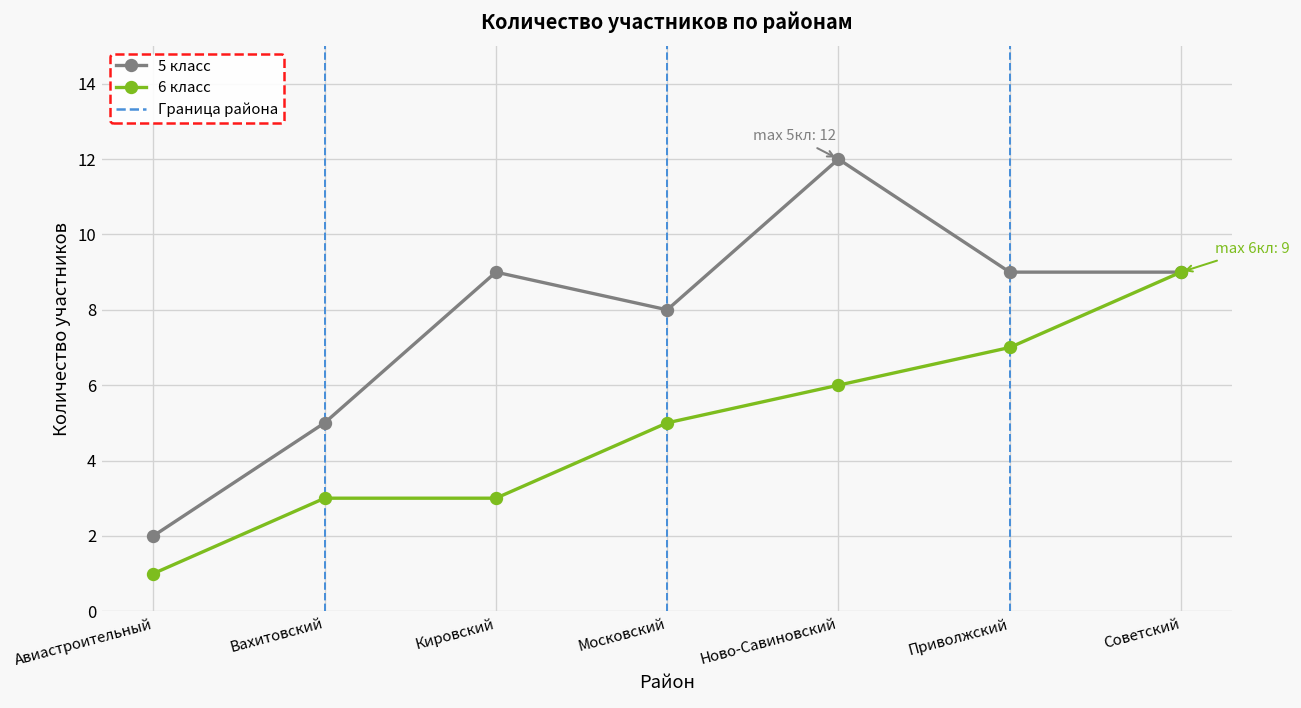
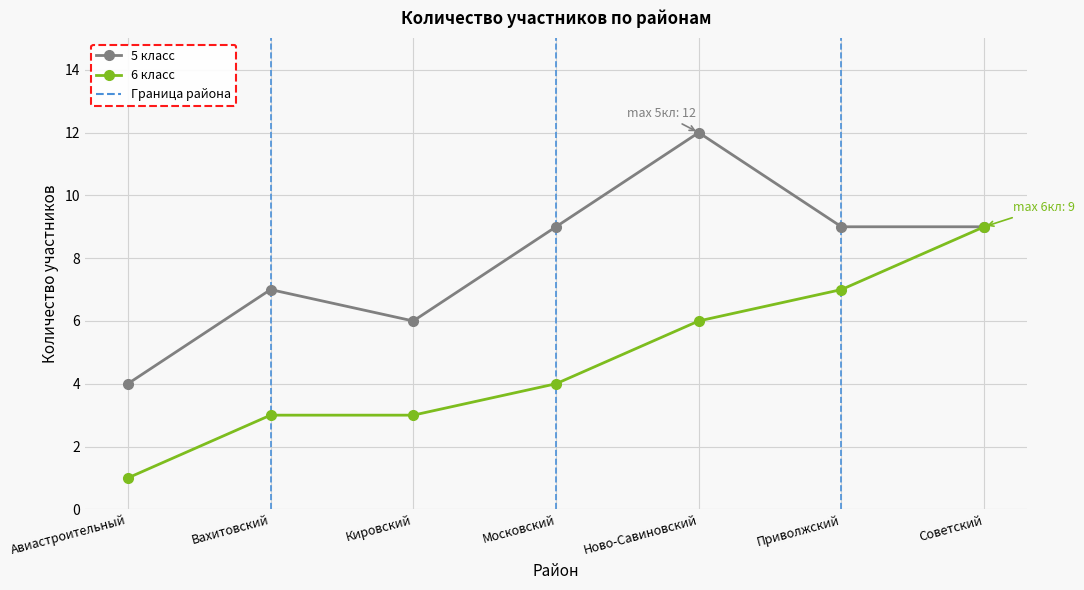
  {
    "5 класс": {
-     "Авиастроительный": 2,
-     "Вахитовский": 5,
-     "Кировский": 9,
-     "Московский": 8,
+     "Авиастроительный": 4,
+     "Вахитовский": 7,
+     "Кировский": 6,
+     "Московский": 9,
      "Приволжский": 9
    },
    "6 класс": {
      "Авиастроительный": 1,
      "Вахитовский": 3,
      "Кировский": 3,
-     "Московский": 5,
+     "Московский": 4,
      "Ново-Савиновский": 6,
      "Приволжский": 7
    }
  }
